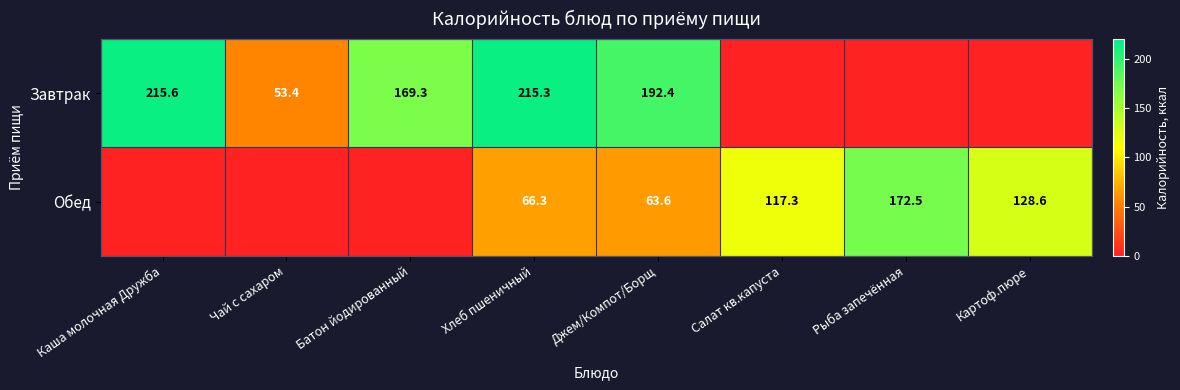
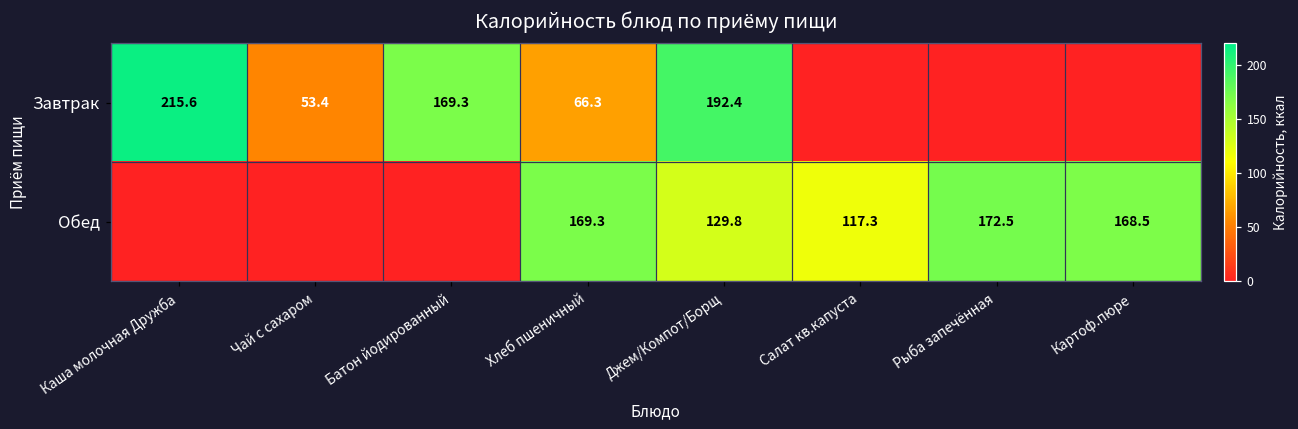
  {
    "Завтрак": {
      "Каша молочная Дружба": 215.6,
      "Чай с сахаром": 53.4,
      "Батон йодированный": 169.3,
-     "Хлеб пшеничный": 215.3,
+     "Хлеб пшеничный": 66.3,
      "Джем/Компот/Борщ": 192.4
    },
    "Обед": {
-     "Хлеб пшеничный": 66.3,
-     "Джем/Компот/Борщ": 63.6,
+     "Хлеб пшеничный": 169.3,
+     "Джем/Компот/Борщ": 129.8,
      "Салат кв.капуста": 117.3,
      "Рыба запечённая": 172.5,
-     "Картоф.пюре": 128.6
+     "Картоф.пюре": 168.5
    }
  }
